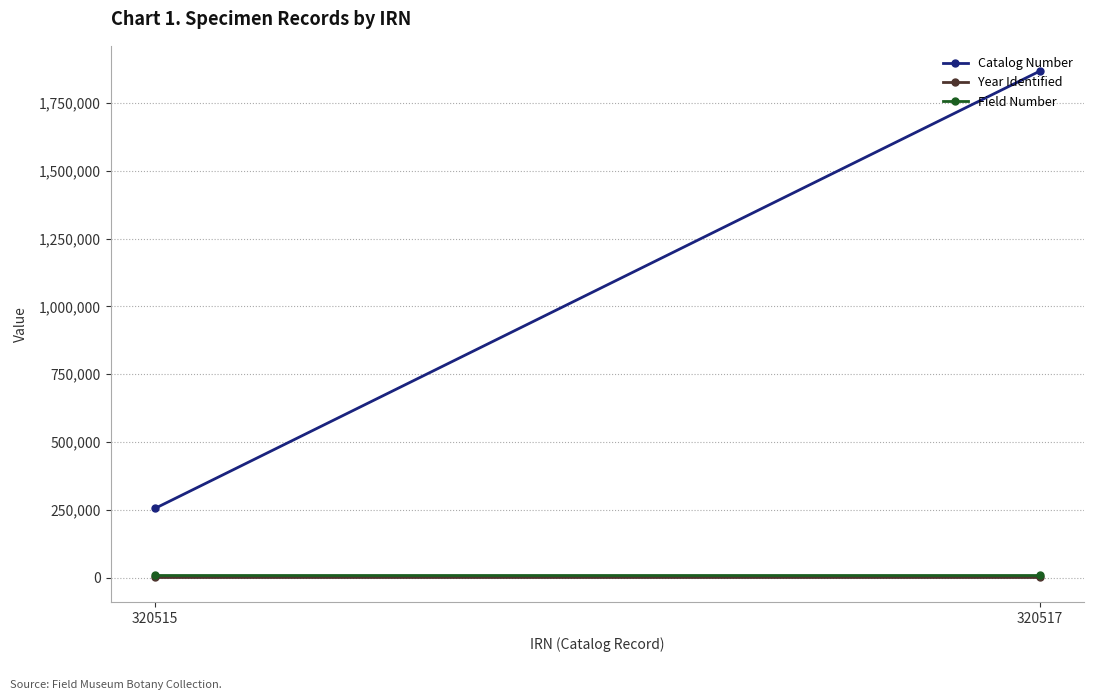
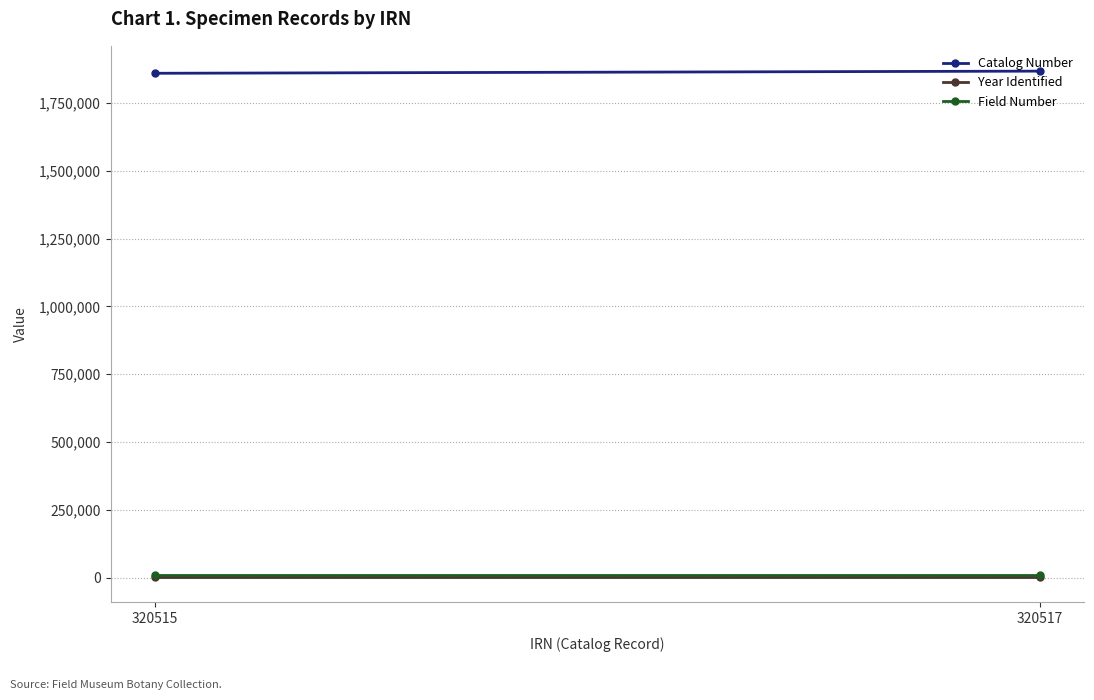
  {
    "Catalog Number": {
-     "320515": "260,000",
+     "320515": "1,860,000",
      "320517": "1,870,000"
    }
  }
